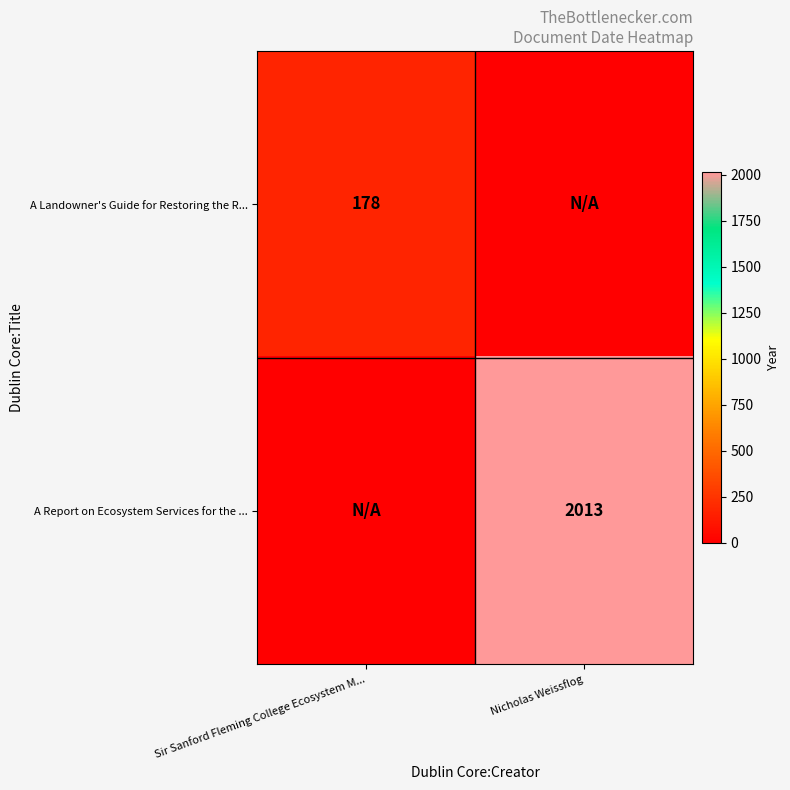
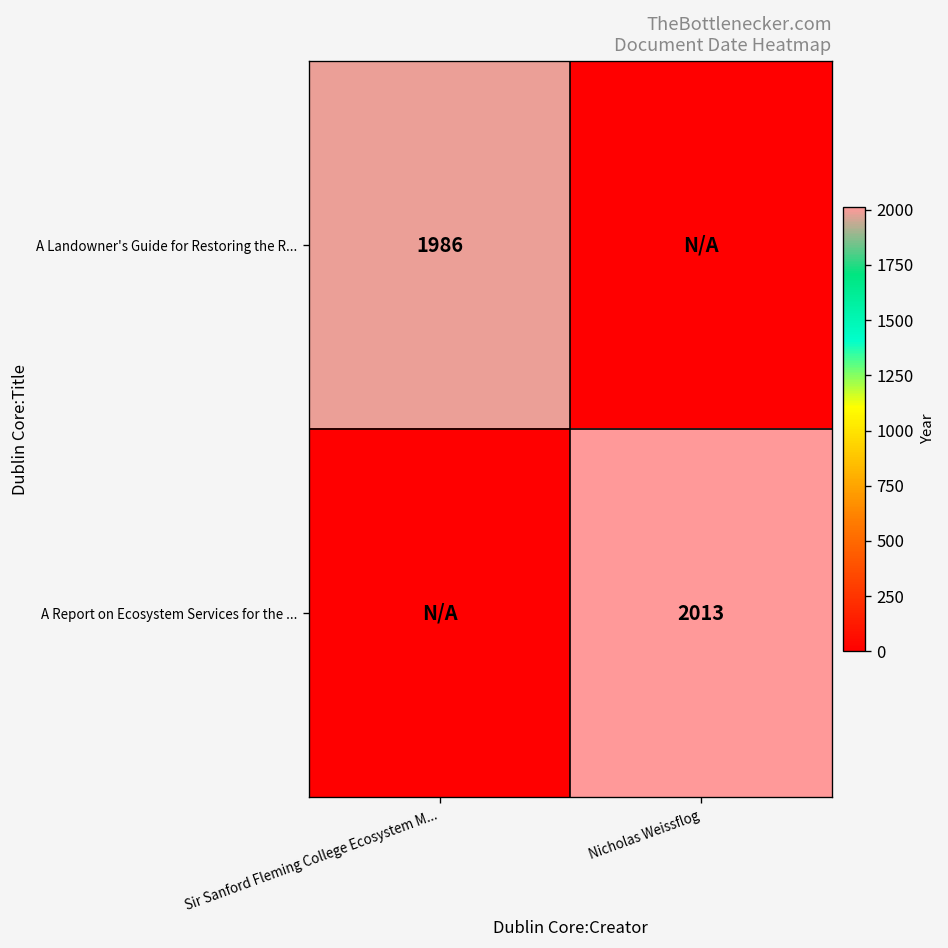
  {
    "A Landowner's Guide for Restoring the R...": {
-     "Sir Sanford Fleming College Ecosystem M...": 178
+     "Sir Sanford Fleming College Ecosystem M...": 1986
    },
    "A Report on Ecosystem Services for the ...": {
      "Nicholas Weissflog": 2013
    }
  }
